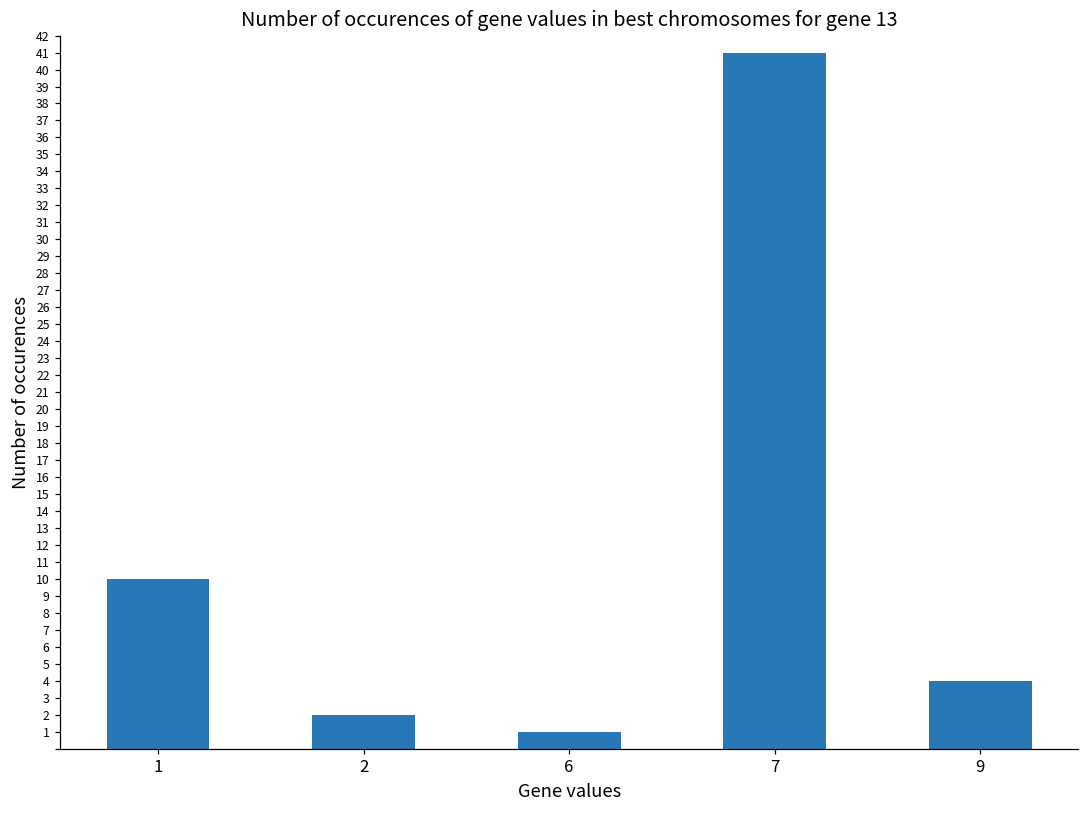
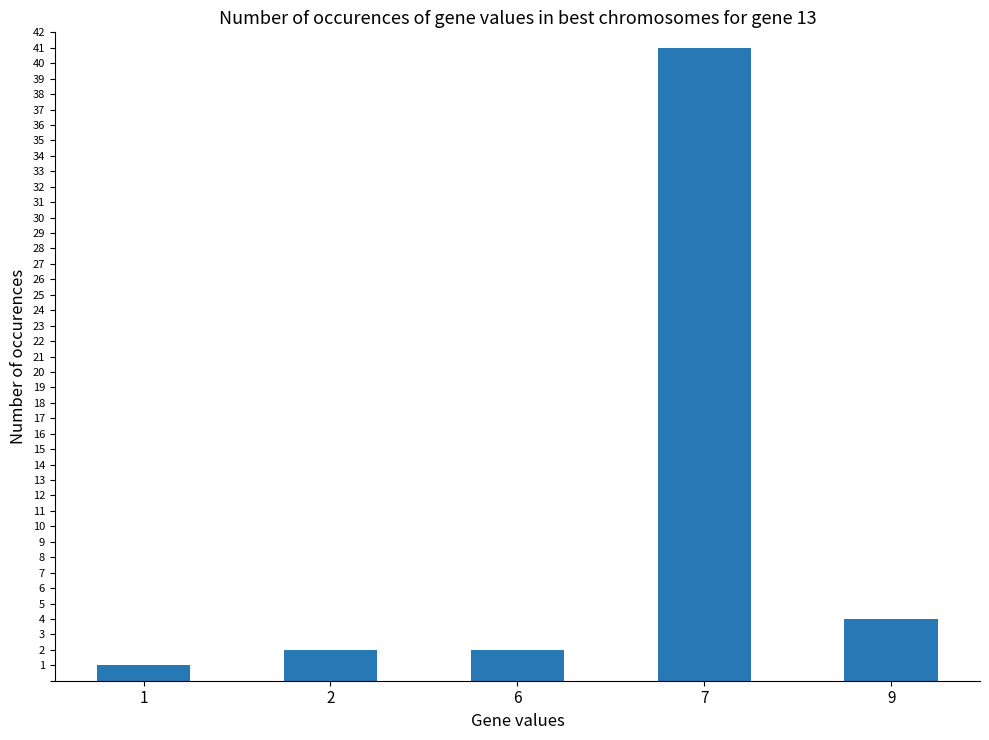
  {
-   "1": 10,
+   "1": 1,
    "2": 2,
-   "6": 1,
+   "6": 2,
    "7": 41,
    "9": 4
  }
